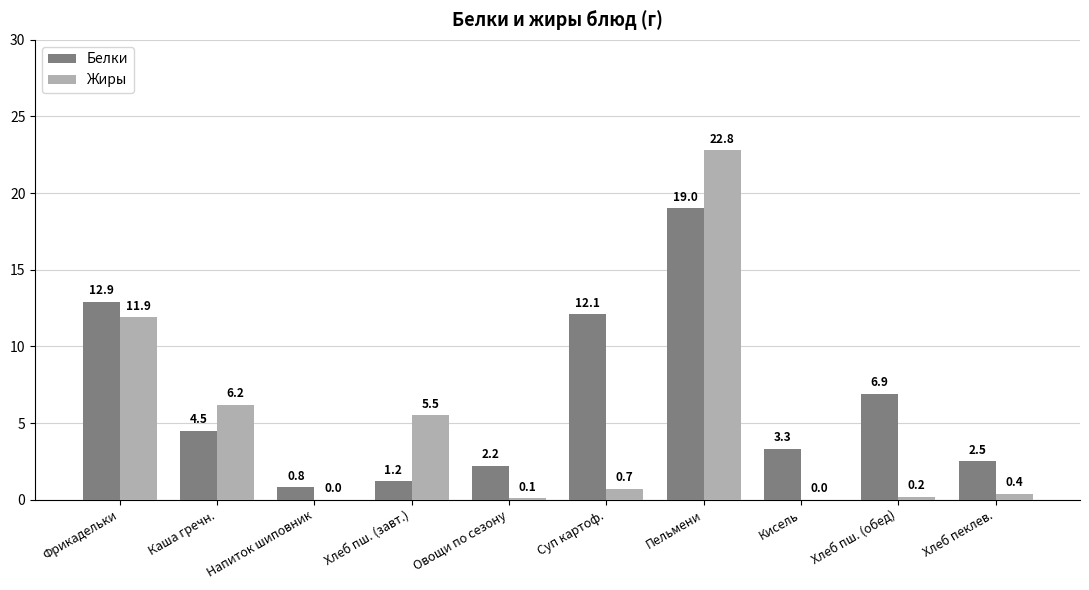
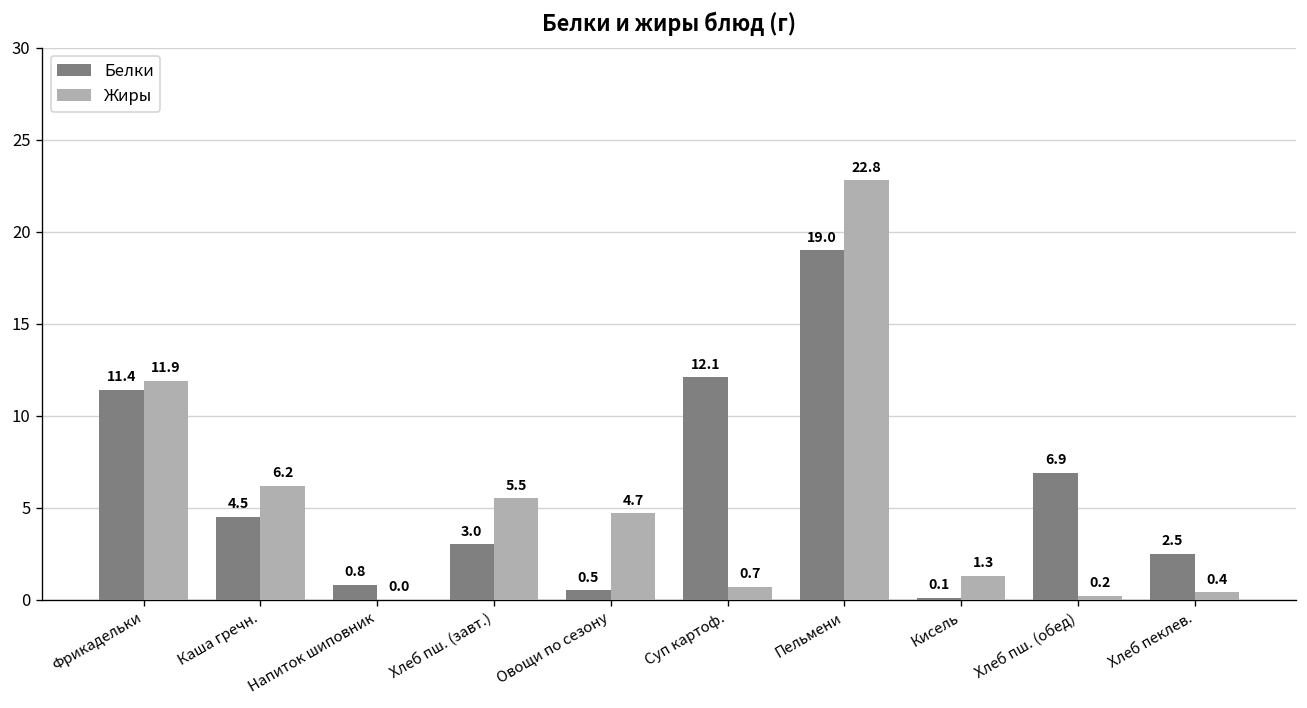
  {
    "Белки": {
-     "Фрикадельки": 12.9,
+     "Фрикадельки": 11.4,
      "Каша гречн.": 4.5,
      "Напиток шиповник": 0.8,
-     "Хлеб пш. (завт.)": 1.2,
-     "Овощи по сезону": 2.2,
+     "Хлеб пш. (завт.)": 3.0,
+     "Овощи по сезону": 0.5,
      "Суп картоф.": 12.1,
      "Пельмени": 19.0,
-     "Кисель": 3.3,
+     "Кисель": 0.1,
      "Хлеб пш. (обед)": 6.9,
      "Хлеб пеклев.": 2.5
    },
    "Жиры": {
      "Фрикадельки": 11.9,
      "Каша гречн.": 6.2,
      "Напиток шиповник": 0.0,
      "Хлеб пш. (завт.)": 5.5,
-     "Овощи по сезону": 0.1,
+     "Овощи по сезону": 4.7,
      "Суп картоф.": 0.7,
      "Пельмени": 22.8,
-     "Кисель": 0.0,
+     "Кисель": 1.3,
      "Хлеб пш. (обед)": 0.2,
      "Хлеб пеклев.": 0.4
    }
  }
